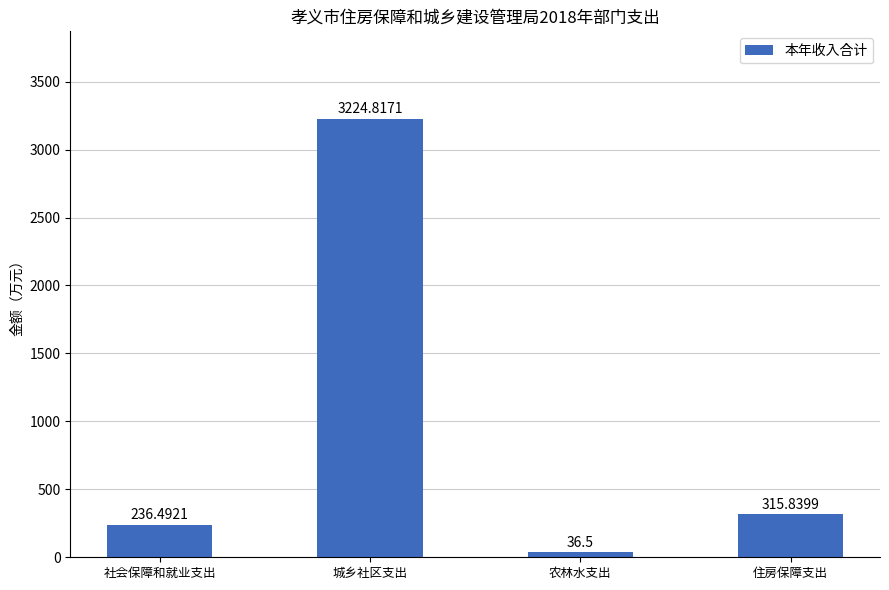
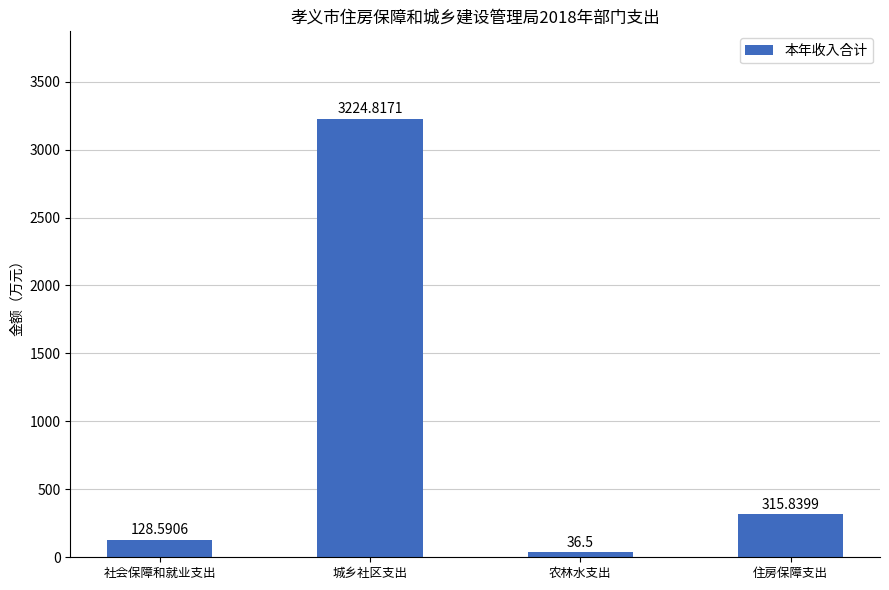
  {
-   "社会保障和就业支出": 236.4921,
+   "社会保障和就业支出": 128.5906,
    "城乡社区支出": 3224.8171,
    "农林水支出": 36.5,
    "住房保障支出": 315.8399
  }
